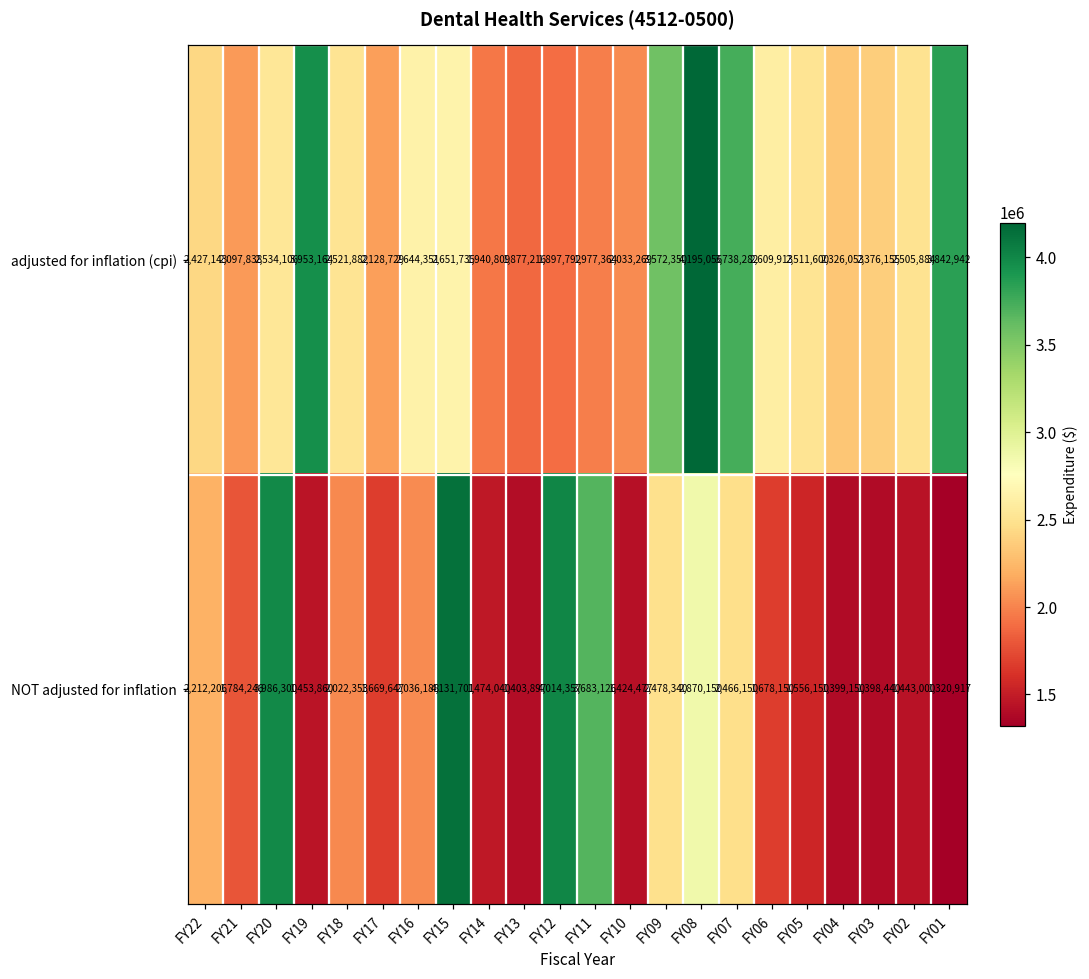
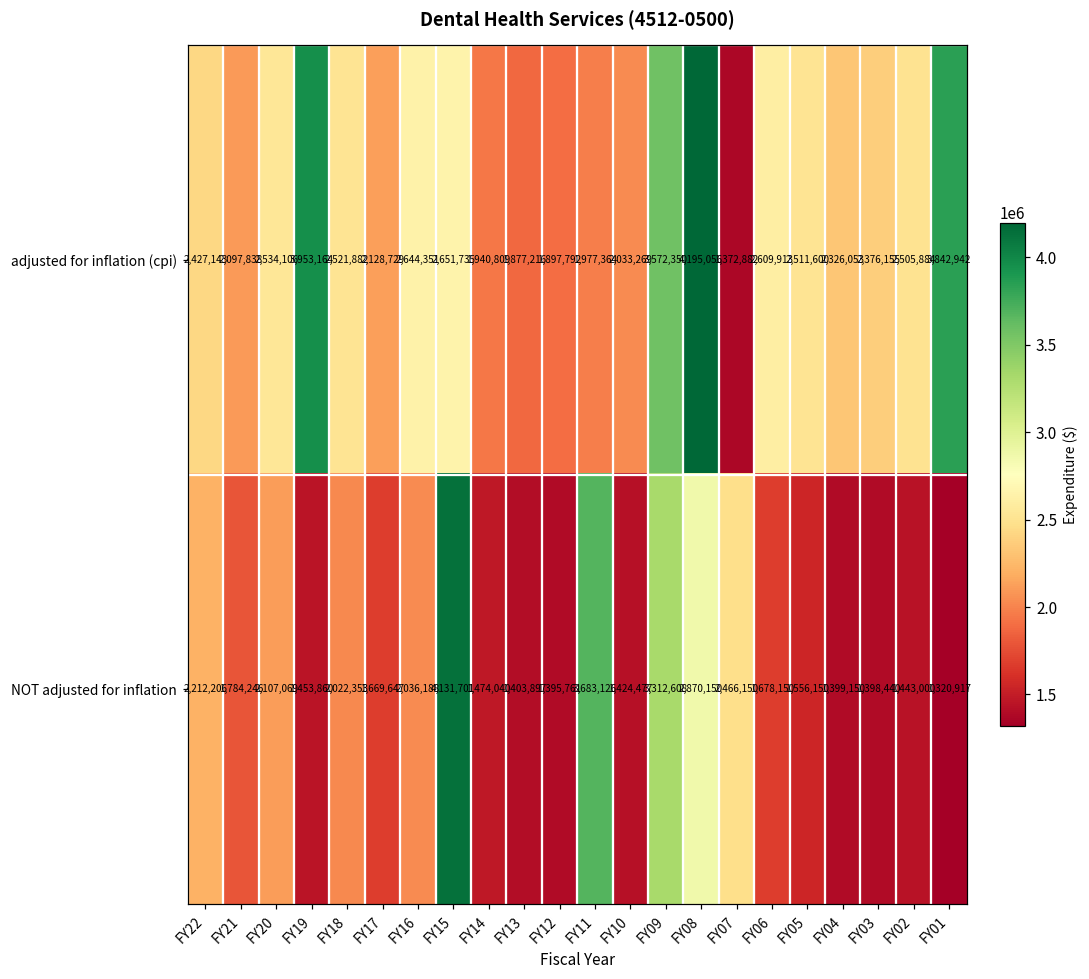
  {
    "adjusted for inflation (cpi)": {
-     "FY07": "3,738,282"
+     "FY07": "1,372,882"
    },
    "NOT adjusted for inflation": {
-     "FY20": "3,986,300",
-     "FY12": "4,014,357",
-     "FY09": "2,478,340"
+     "FY20": "2,107,069",
+     "FY12": "1,395,761",
+     "FY09": "3,312,608"
    }
  }
